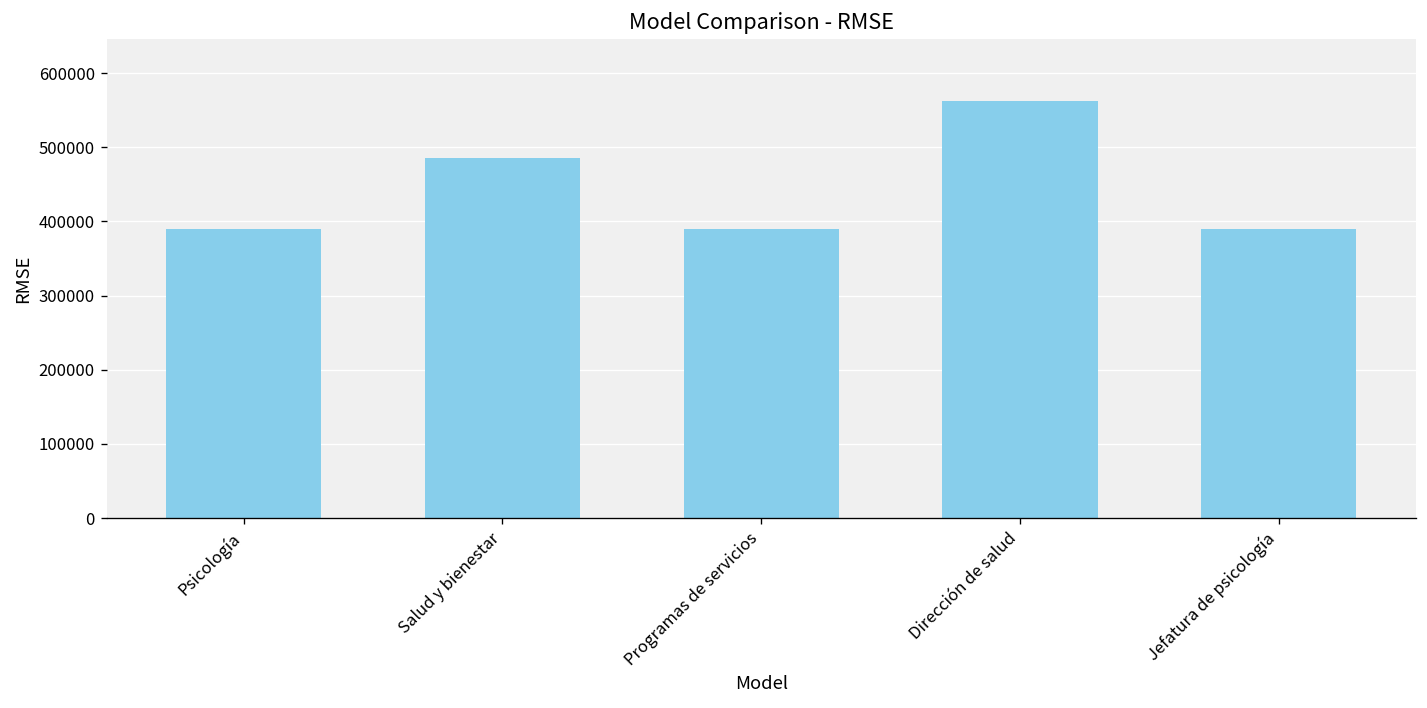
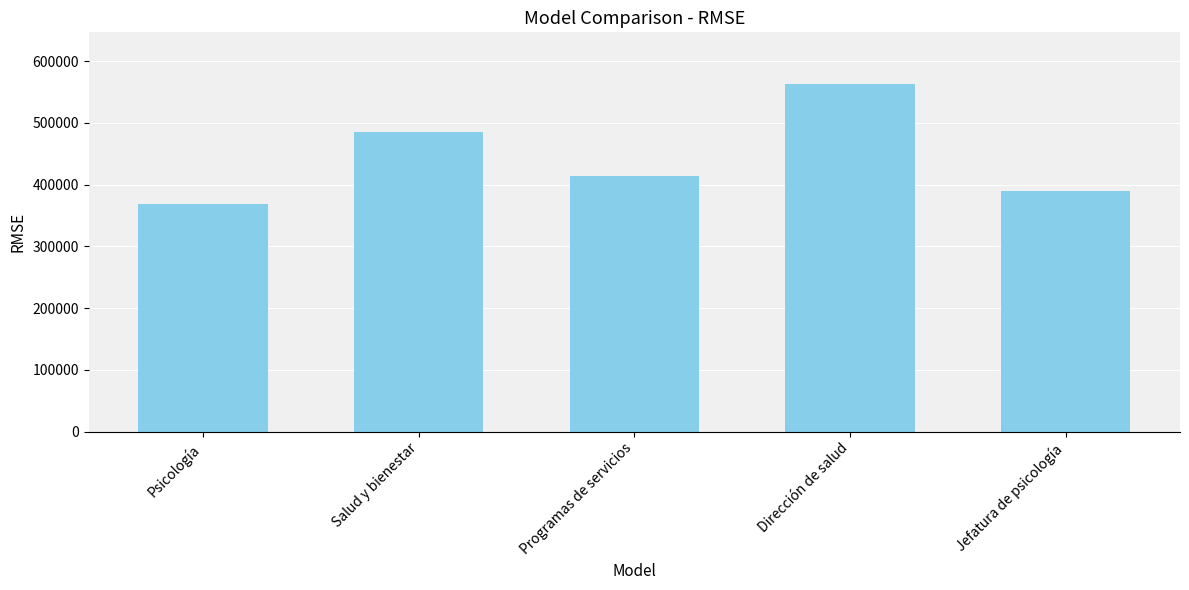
  {
-   "Psicología": 390000,
+   "Psicología": 370000,
    "Salud y bienestar": 490000,
-   "Programas de servicios": 390000,
+   "Programas de servicios": 410000,
    "Dirección de salud": 560000,
    "Jefatura de psicología": 390000
  }
